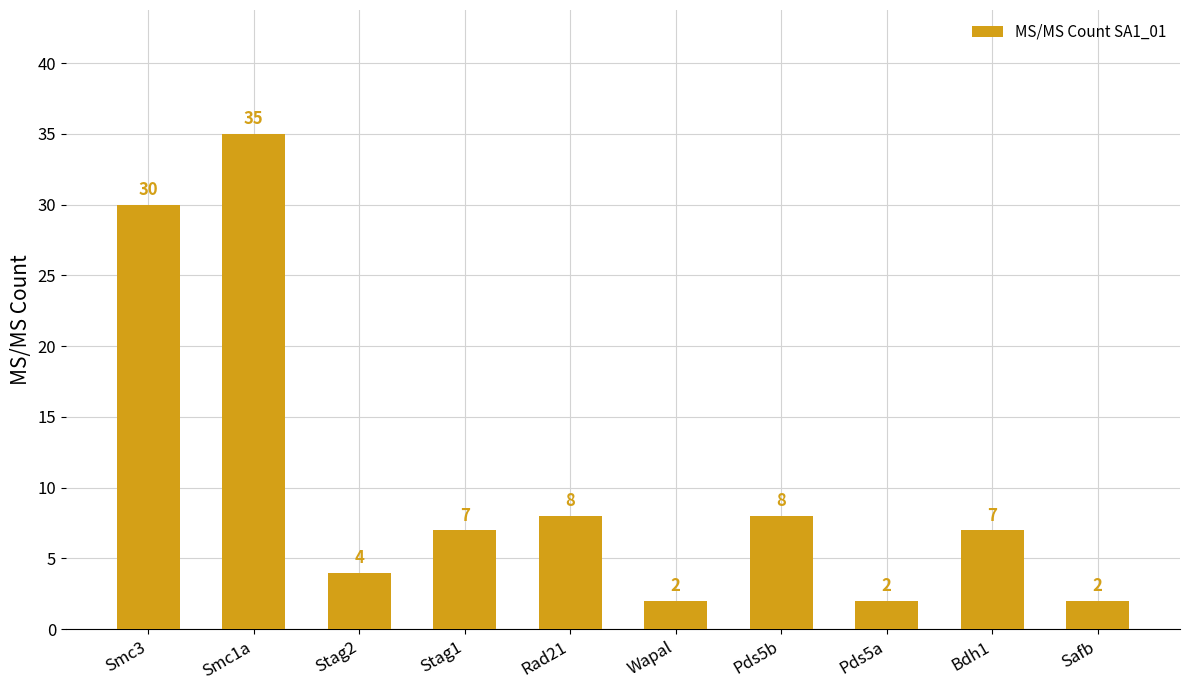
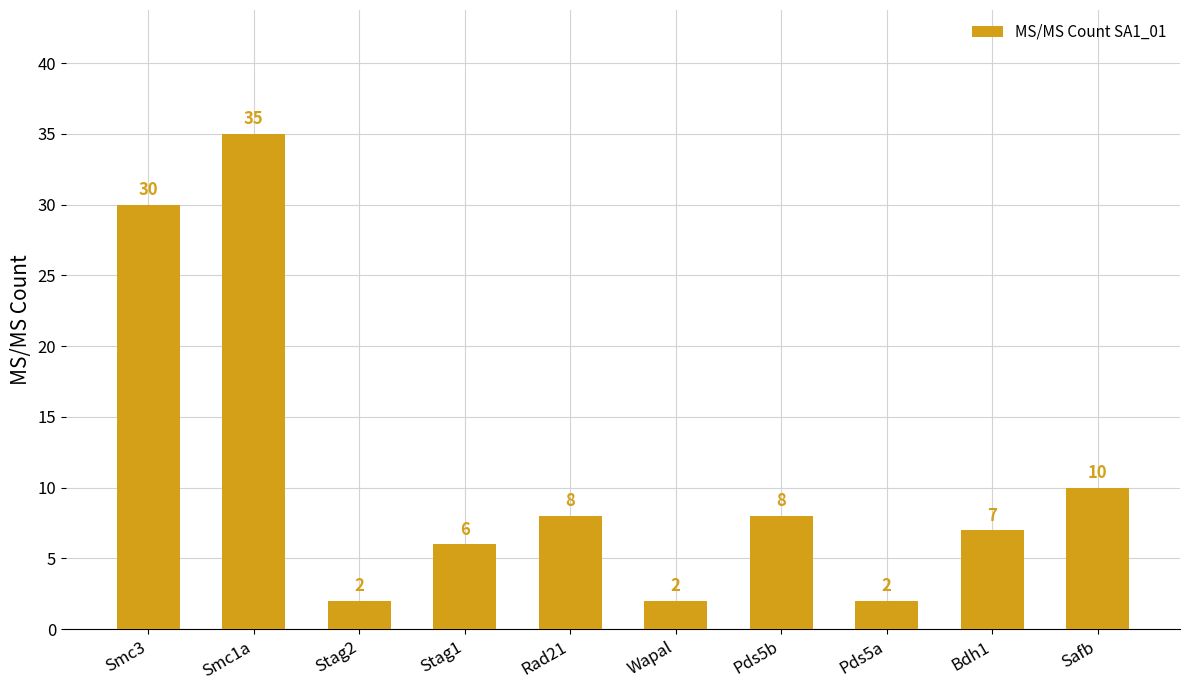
  {
    "Smc3": 30,
    "Smc1a": 35,
-   "Stag2": 4,
-   "Stag1": 7,
+   "Stag2": 2,
+   "Stag1": 6,
    "Rad21": 8,
    "Wapal": 2,
    "Pds5b": 8,
    "Pds5a": 2,
    "Bdh1": 7,
-   "Safb": 2
+   "Safb": 10
  }
